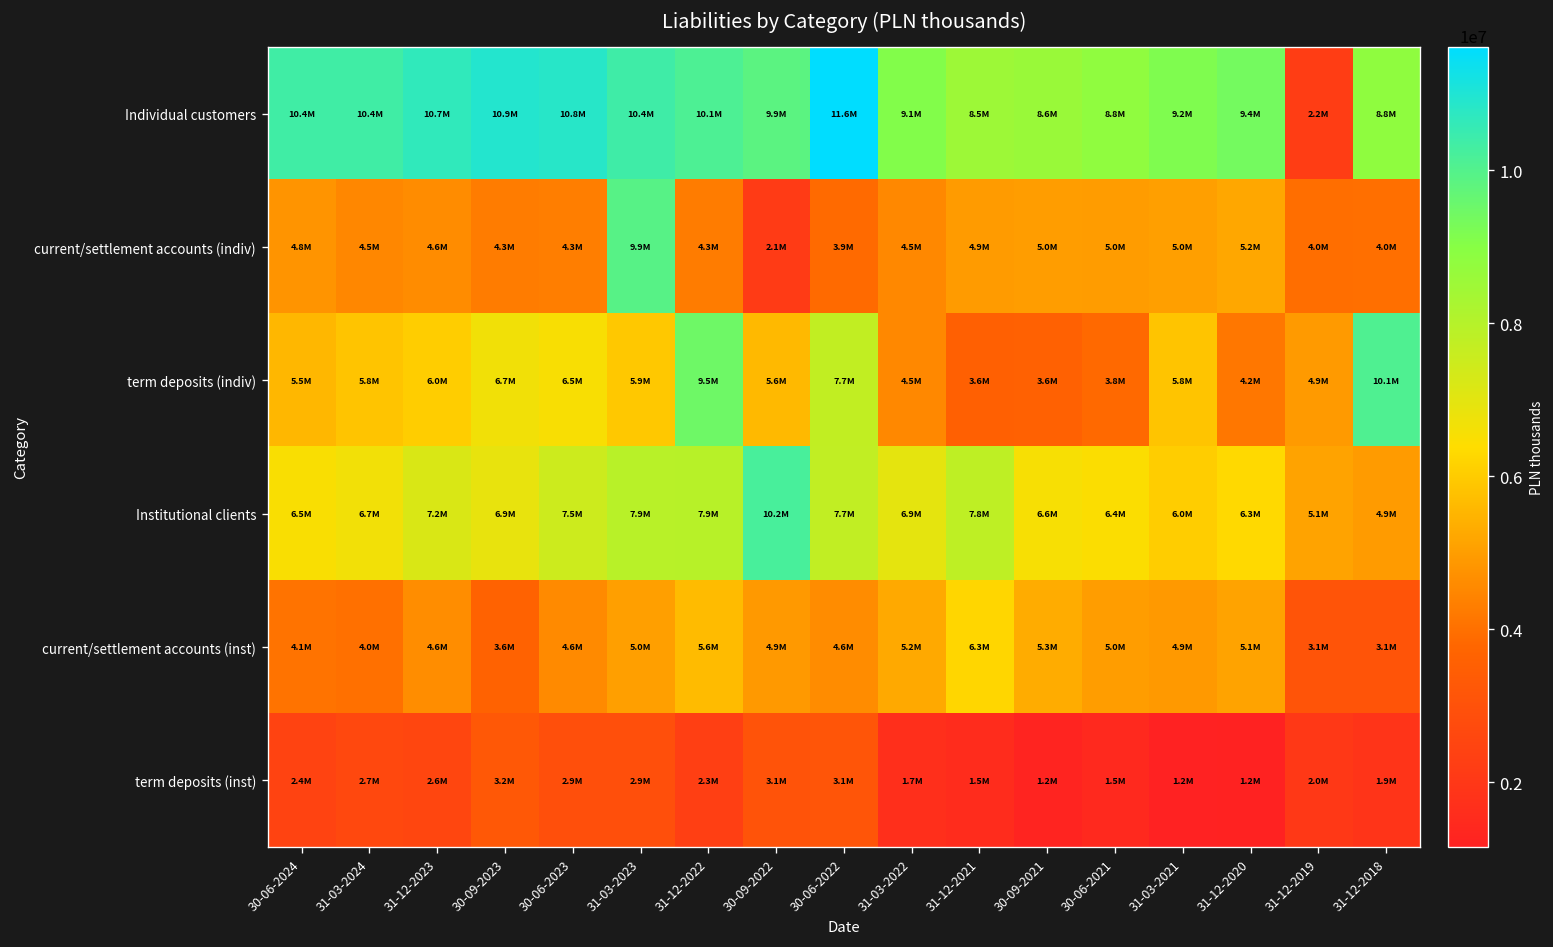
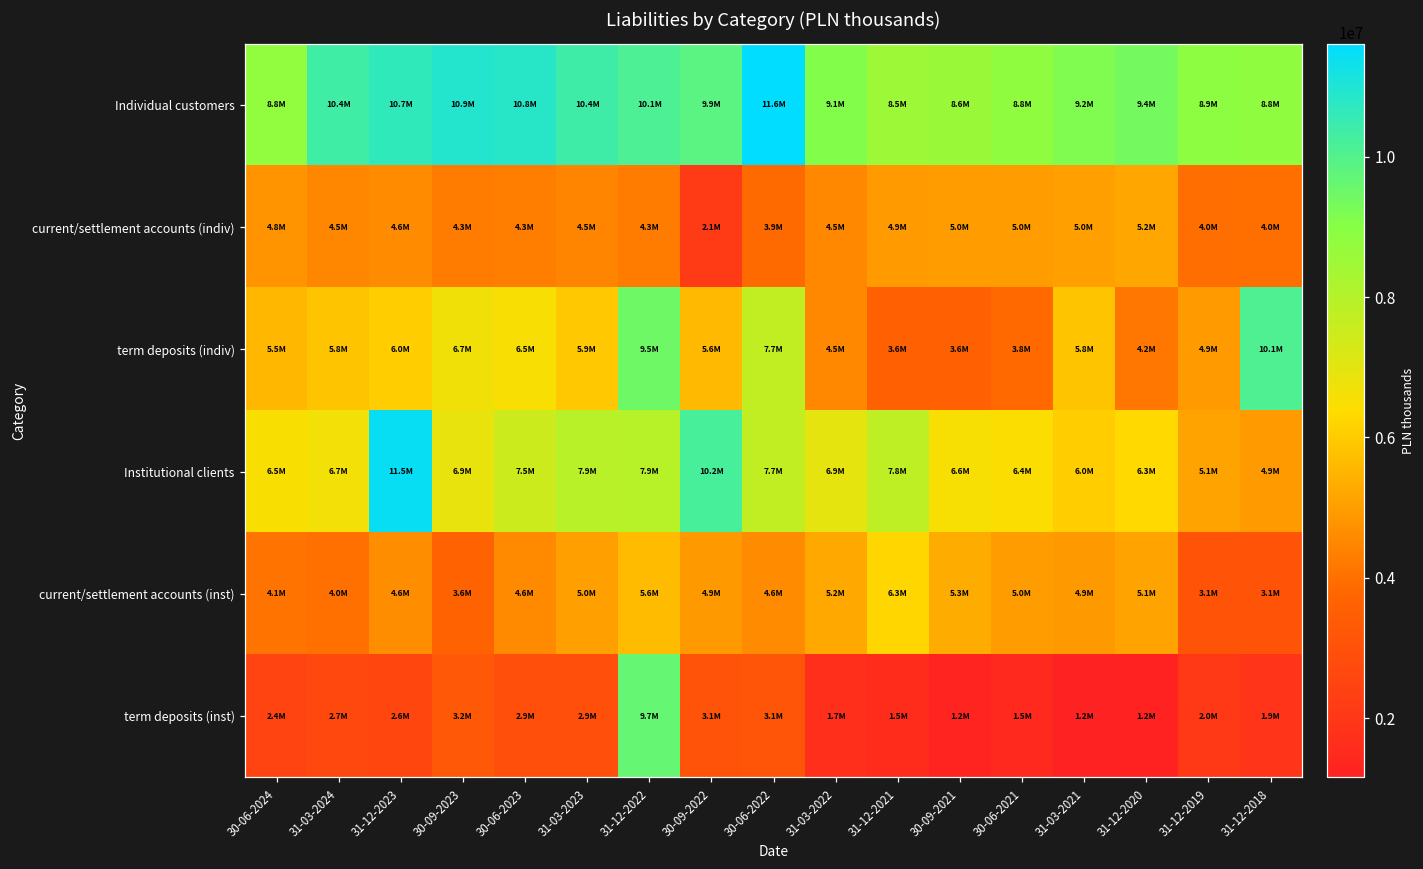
  {
    "Individual customers": {
-     "30-06-2024": "10.4M",
+     "30-06-2024": "8.8M",
      "31-03-2024": "10.4M",
      "31-12-2023": "10.7M",
      "30-09-2023": "10.9M",
      "30-06-2023": "10.8M",
      "31-03-2023": "10.4M",
      "31-12-2022": "10.1M",
      "30-09-2022": "9.9M",
      "30-06-2022": "11.6M",
      "31-03-2022": "9.1M",
      "31-12-2021": "8.5M",
      "30-09-2021": "8.6M",
      "30-06-2021": "8.8M",
      "31-03-2021": "9.2M",
      "31-12-2020": "9.4M",
-     "31-12-2019": "2.2M",
+     "31-12-2019": "8.9M",
      "31-12-2018": "8.8M"
    },
    "current/settlement accounts (indiv)": {
      "30-06-2024": "4.8M",
      "31-03-2024": "4.5M",
      "31-12-2023": "4.6M",
      "30-09-2023": "4.3M",
      "30-06-2023": "4.3M",
-     "31-03-2023": "9.9M",
+     "31-03-2023": "4.5M",
      "31-12-2022": "4.3M",
      "30-09-2022": "2.1M",
      "30-06-2022": "3.9M",
      "31-03-2022": "4.5M",
      "31-12-2021": "4.9M",
      "30-09-2021": "5.0M",
      "30-06-2021": "5.0M",
      "31-03-2021": "5.0M",
      "31-12-2020": "5.2M",
      "31-12-2019": "4.0M",
      "31-12-2018": "4.0M"
    },
    "term deposits (indiv)": {
      "30-06-2024": "5.5M",
      "31-03-2024": "5.8M",
      "31-12-2023": "6.0M",
      "30-09-2023": "6.7M",
      "30-06-2023": "6.5M",
      "31-03-2023": "5.9M",
      "31-12-2022": "9.5M",
      "30-09-2022": "5.6M",
      "30-06-2022": "7.7M",
      "31-03-2022": "4.5M",
      "31-12-2021": "3.6M",
      "30-09-2021": "3.6M",
      "30-06-2021": "3.8M",
      "31-03-2021": "5.8M",
      "31-12-2020": "4.2M",
      "31-12-2019": "4.9M",
      "31-12-2018": "10.1M"
    },
    "Institutional clients": {
      "30-06-2024": "6.5M",
      "31-03-2024": "6.7M",
-     "31-12-2023": "7.2M",
+     "31-12-2023": "11.5M",
      "30-09-2023": "6.9M",
      "30-06-2023": "7.5M",
      "31-03-2023": "7.9M",
      "31-12-2022": "7.9M",
      "30-09-2022": "10.2M",
      "30-06-2022": "7.7M",
      "31-03-2022": "6.9M",
      "31-12-2021": "7.8M",
      "30-09-2021": "6.6M",
      "30-06-2021": "6.4M",
      "31-03-2021": "6.0M",
      "31-12-2020": "6.3M",
      "31-12-2019": "5.1M",
      "31-12-2018": "4.9M"
    },
    "current/settlement accounts (inst)": {
      "30-06-2024": "4.1M",
      "31-03-2024": "4.0M",
      "31-12-2023": "4.6M",
      "30-09-2023": "3.6M",
      "30-06-2023": "4.6M",
      "31-03-2023": "5.0M",
      "31-12-2022": "5.6M",
      "30-09-2022": "4.9M",
      "30-06-2022": "4.6M",
      "31-03-2022": "5.2M",
      "31-12-2021": "6.3M",
      "30-09-2021": "5.3M",
      "30-06-2021": "5.0M",
      "31-03-2021": "4.9M",
      "31-12-2020": "5.1M",
      "31-12-2019": "3.1M",
      "31-12-2018": "3.1M"
    },
    "term deposits (inst)": {
      "30-06-2024": "2.4M",
      "31-03-2024": "2.7M",
      "31-12-2023": "2.6M",
      "30-09-2023": "3.2M",
      "30-06-2023": "2.9M",
      "31-03-2023": "2.9M",
-     "31-12-2022": "2.3M",
+     "31-12-2022": "9.7M",
      "30-09-2022": "3.1M",
      "30-06-2022": "3.1M",
      "31-03-2022": "1.7M",
      "31-12-2021": "1.5M",
      "30-09-2021": "1.2M",
      "30-06-2021": "1.5M",
      "31-03-2021": "1.2M",
      "31-12-2020": "1.2M",
      "31-12-2019": "2.0M",
      "31-12-2018": "1.9M"
    }
  }
